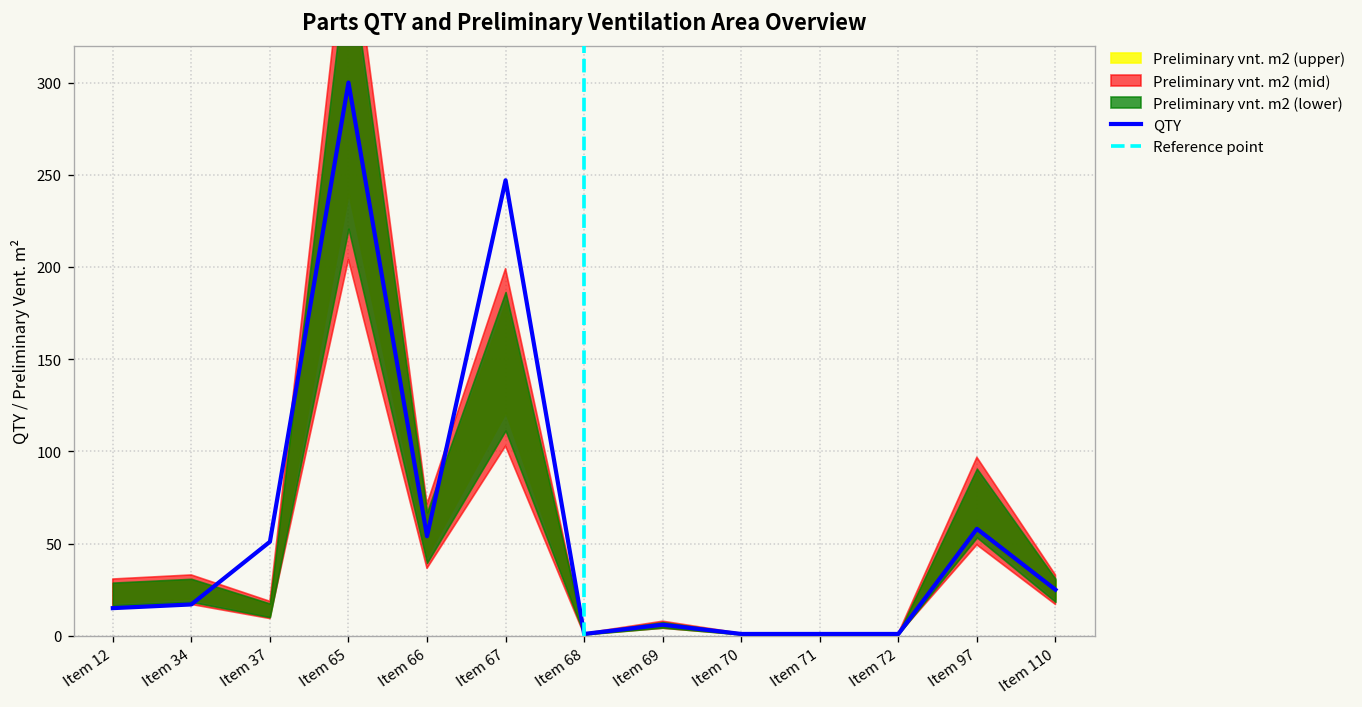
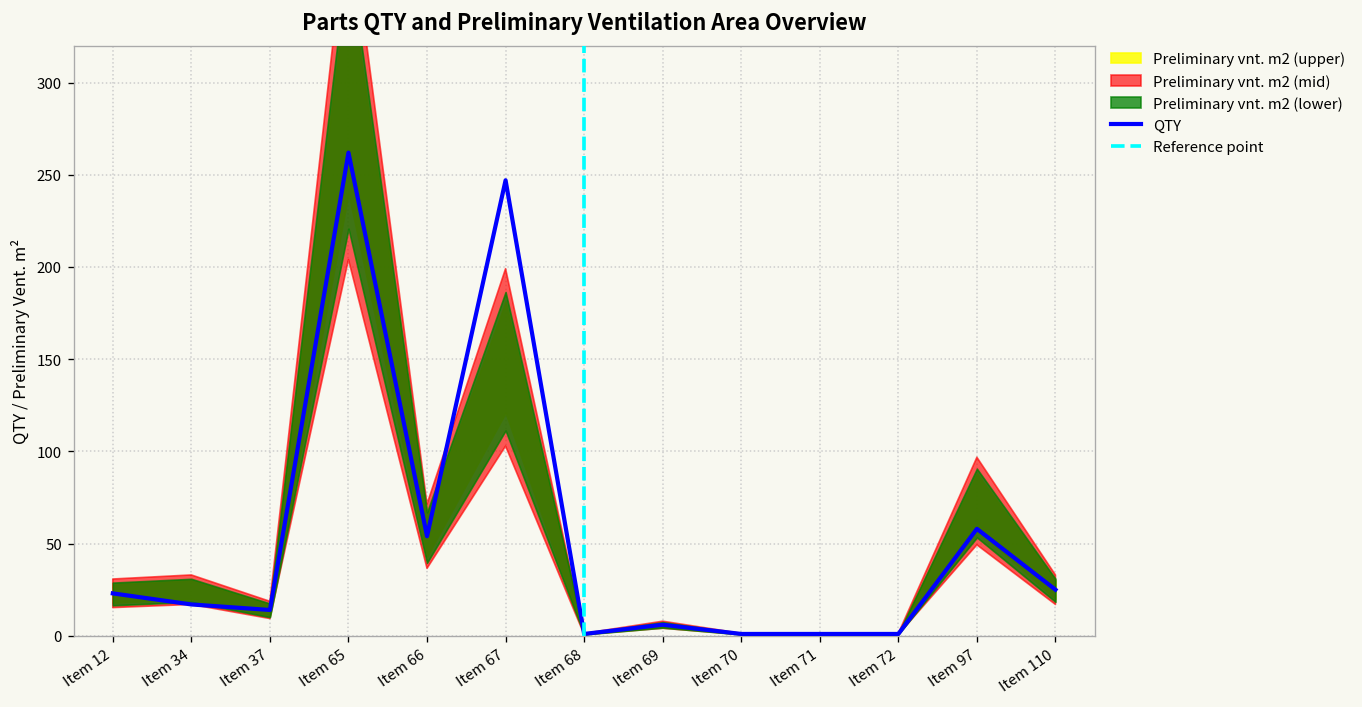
  {
    "QTY": {
-     "Item 12": 15,
+     "Item 12": 23,
      "Item 34": 17,
-     "Item 37": 51,
-     "Item 65": 300,
+     "Item 37": 14,
+     "Item 65": 262,
      "Item 66": 54,
      "Item 67": 247,
      "Item 97": 58,
      "Item 110": 25
    }
  }
